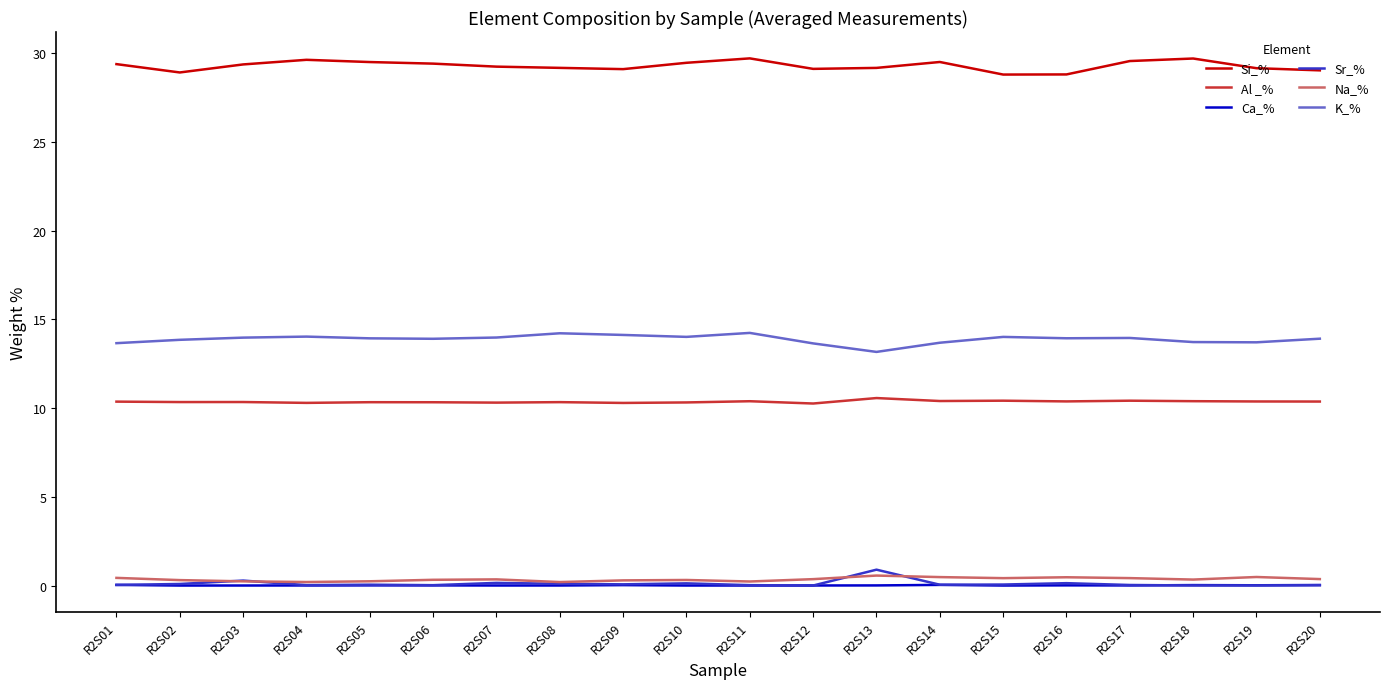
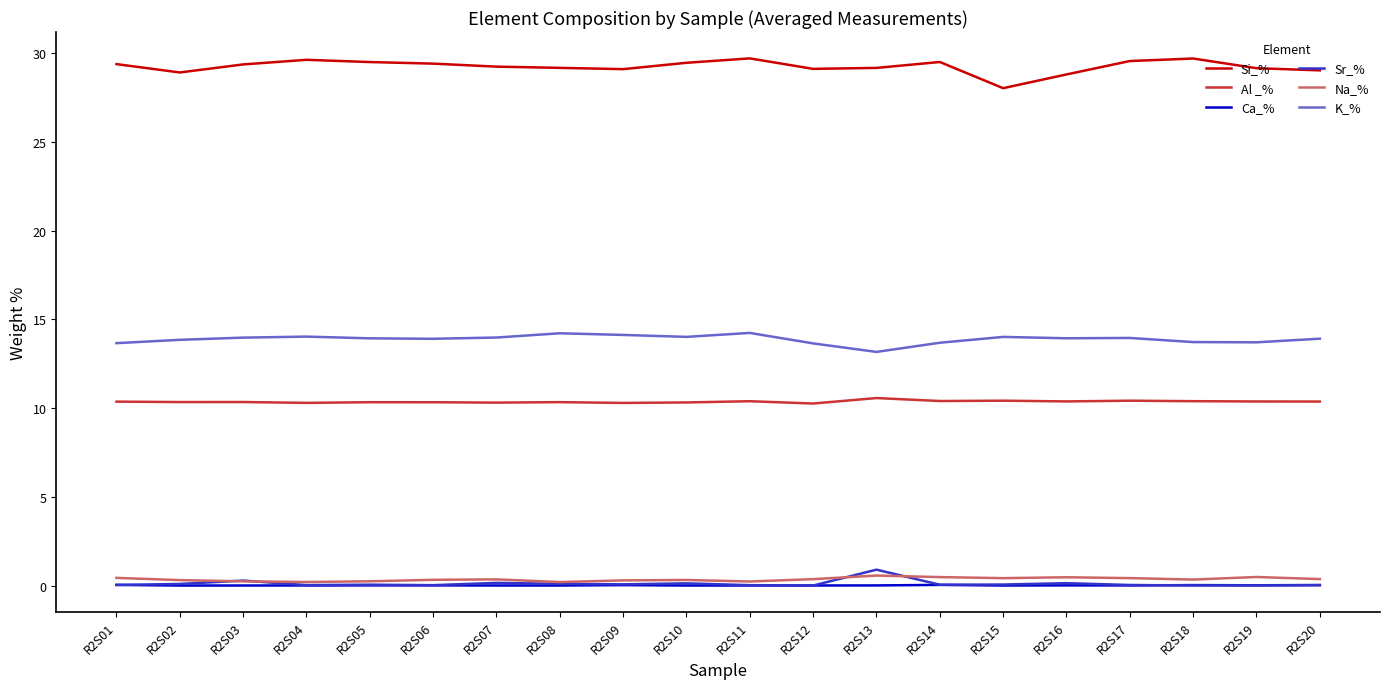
  {
    "Si_%": {
      "R2S01": 29.4,
      "R2S02": 28.9,
      "R2S03": 29.4,
      "R2S04": 29.6,
      "R2S05": 29.5,
      "R2S06": 29.4,
      "R2S07": 29.2,
      "R2S08": 29.2,
      "R2S09": 29.1,
      "R2S10": 29.4,
      "R2S11": 29.7,
      "R2S12": 29.1,
      "R2S13": 29.2,
      "R2S14": 29.5,
-     "R2S15": 28.8,
+     "R2S15": 28.0,
      "R2S16": 28.8,
      "R2S17": 29.5,
      "R2S18": 29.7,
      "R2S19": 29.1,
      "R2S20": 29.0
    },
    "Al _%": {
      "R2S01": 10.4,
      "R2S02": 10.3,
      "R2S03": 10.3,
      "R2S04": 10.3,
      "R2S05": 10.3,
      "R2S06": 10.3,
      "R2S07": 10.3,
      "R2S08": 10.3,
      "R2S09": 10.3,
      "R2S10": 10.3,
      "R2S11": 10.4,
      "R2S12": 10.3,
      "R2S13": 10.6,
      "R2S14": 10.4,
      "R2S15": 10.4,
      "R2S16": 10.4,
      "R2S17": 10.4,
      "R2S18": 10.4,
      "R2S19": 10.4,
      "R2S20": 10.4
    },
    "Ca_%": {
      "R2S03": 0.0,
      "R2S07": 0.0,
      "R2S13": 0.0
    },
    "Sr_%": {
      "R2S07": 0.2,
      "R2S13": 0.9
    },
    "Na_%": {
      "R2S01": 0.4,
      "R2S02": 0.3,
      "R2S04": 0.2,
      "R2S05": 0.2,
      "R2S06": 0.3,
      "R2S07": 0.4,
      "R2S09": 0.3,
      "R2S10": 0.3,
      "R2S11": 0.2,
      "R2S12": 0.4,
      "R2S13": 0.6,
      "R2S14": 0.5,
      "R2S15": 0.4,
      "R2S16": 0.5,
      "R2S17": 0.4,
      "R2S18": 0.3,
      "R2S19": 0.5,
      "R2S20": 0.4
    },
    "K_%": {
      "R2S01": 13.7,
      "R2S02": 13.8,
      "R2S03": 14.0,
      "R2S04": 14.0,
      "R2S05": 13.9,
      "R2S06": 13.9,
      "R2S07": 14.0,
      "R2S08": 14.2,
      "R2S09": 14.1,
      "R2S10": 14.0,
      "R2S11": 14.2,
      "R2S12": 13.6,
      "R2S13": 13.2,
      "R2S14": 13.7,
      "R2S15": 14.0,
      "R2S16": 13.9,
      "R2S17": 14.0,
      "R2S18": 13.7,
      "R2S19": 13.7,
      "R2S20": 13.9
    }
  }
